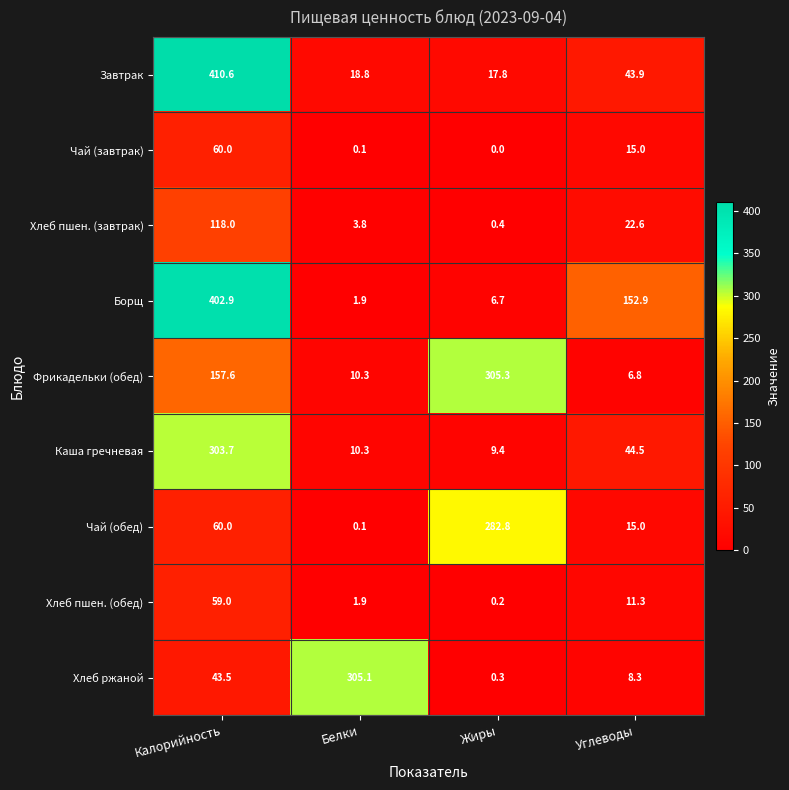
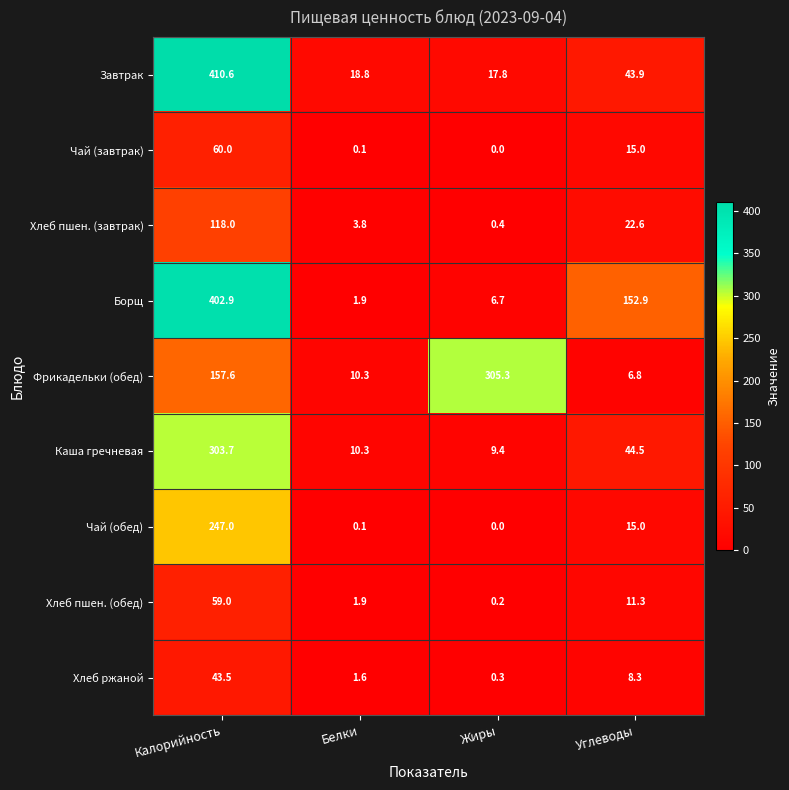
  {
    "Завтрак": {
      "Калорийность": 410.6,
      "Белки": 18.8,
      "Жиры": 17.8,
      "Углеводы": 43.9
    },
    "Чай (завтрак)": {
      "Калорийность": 60.0,
      "Белки": 0.1,
      "Жиры": 0.0,
      "Углеводы": 15.0
    },
    "Хлеб пшен. (завтрак)": {
      "Калорийность": 118.0,
      "Белки": 3.8,
      "Жиры": 0.4,
      "Углеводы": 22.6
    },
    "Борщ": {
      "Калорийность": 402.9,
      "Белки": 1.9,
      "Жиры": 6.7,
      "Углеводы": 152.9
    },
    "Фрикадельки (обед)": {
      "Калорийность": 157.6,
      "Белки": 10.3,
      "Жиры": 305.3,
      "Углеводы": 6.8
    },
    "Каша гречневая": {
      "Калорийность": 303.7,
      "Белки": 10.3,
      "Жиры": 9.4,
      "Углеводы": 44.5
    },
    "Чай (обед)": {
-     "Калорийность": 60.0,
+     "Калорийность": 247.0,
      "Белки": 0.1,
-     "Жиры": 282.8,
+     "Жиры": 0.0,
      "Углеводы": 15.0
    },
    "Хлеб пшен. (обед)": {
      "Калорийность": 59.0,
      "Белки": 1.9,
      "Жиры": 0.2,
      "Углеводы": 11.3
    },
    "Хлеб ржаной": {
      "Калорийность": 43.5,
-     "Белки": 305.1,
+     "Белки": 1.6,
      "Жиры": 0.3,
      "Углеводы": 8.3
    }
  }
